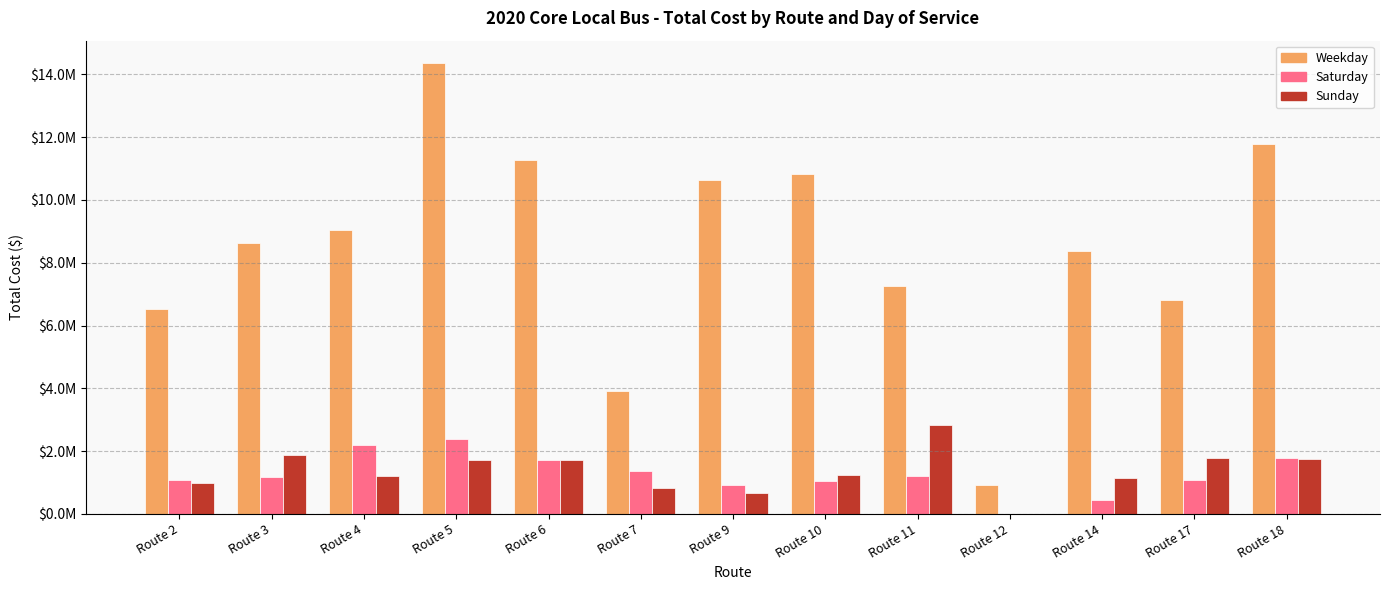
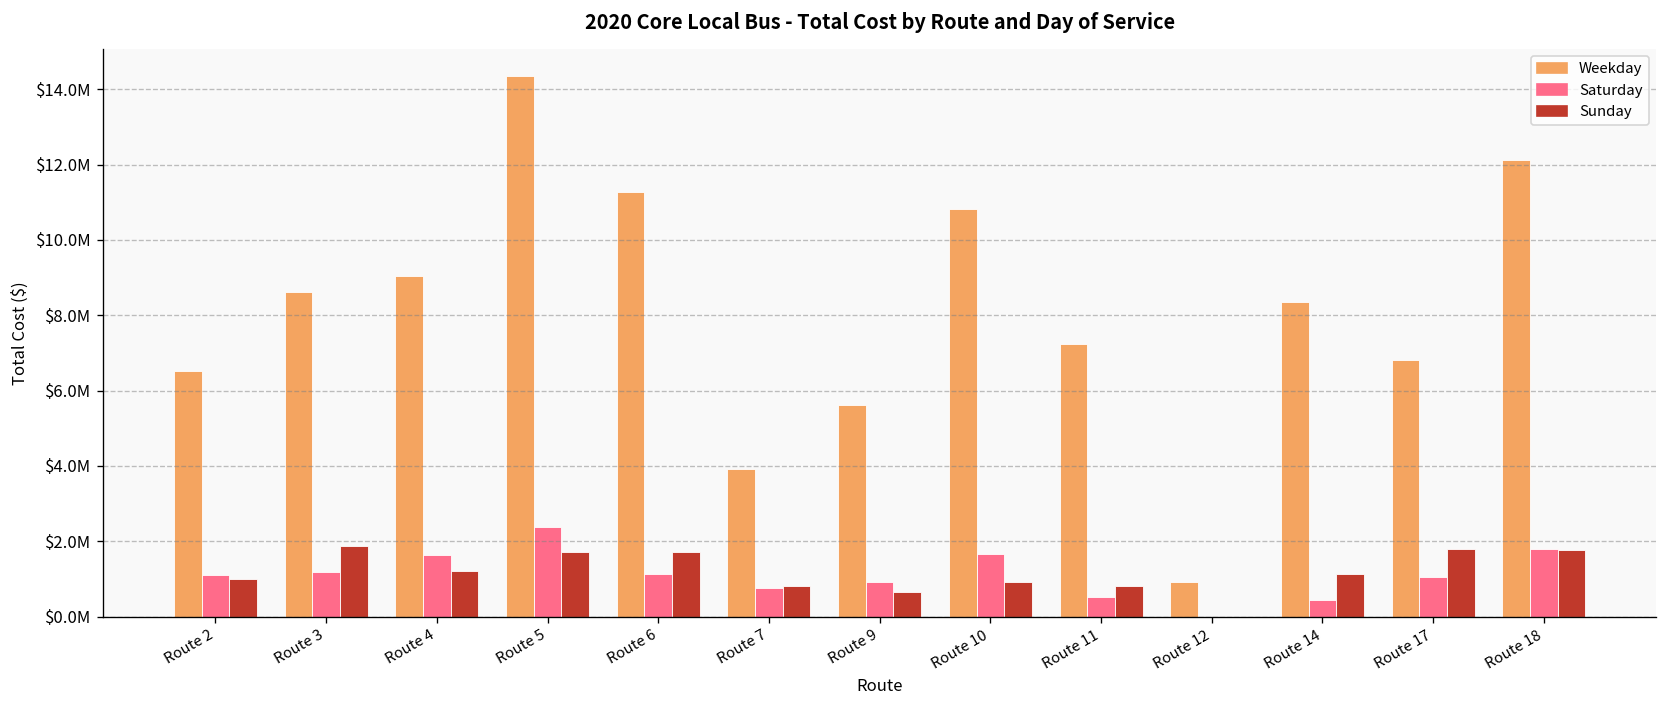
  {
    "Weekday": {
      "Route 2": "$6500000",
      "Route 3": "$8600000",
      "Route 4": "$9000000",
      "Route 5": "$14400000",
      "Route 6": "$11300000",
      "Route 7": "$3900000",
-     "Route 9": "$10600000",
+     "Route 9": "$5600000",
      "Route 10": "$10800000",
      "Route 11": "$7200000",
      "Route 12": "$900000",
      "Route 14": "$8400000",
      "Route 17": "$6800000",
-     "Route 18": "$11800000"
+     "Route 18": "$12100000"
    },
    "Saturday": {
      "Route 2": "$1100000",
      "Route 3": "$1200000",
-     "Route 4": "$2200000",
+     "Route 4": "$1600000",
      "Route 5": "$2400000",
-     "Route 6": "$1700000",
-     "Route 7": "$1400000",
+     "Route 6": "$1100000",
+     "Route 7": "$800000",
      "Route 9": "$900000",
-     "Route 10": "$1100000",
-     "Route 11": "$1200000",
+     "Route 10": "$1600000",
+     "Route 11": "$500000",
      "Route 12": "$0",
      "Route 14": "$400000",
      "Route 17": "$1100000",
      "Route 18": "$1800000"
    },
    "Sunday": {
      "Route 2": "$1000000",
      "Route 3": "$1900000",
      "Route 4": "$1200000",
      "Route 5": "$1700000",
      "Route 6": "$1700000",
      "Route 7": "$800000",
      "Route 9": "$700000",
-     "Route 10": "$1200000",
-     "Route 11": "$2800000",
+     "Route 10": "$900000",
+     "Route 11": "$800000",
      "Route 12": "$0",
      "Route 14": "$1100000",
      "Route 17": "$1800000",
      "Route 18": "$1800000"
    }
  }
